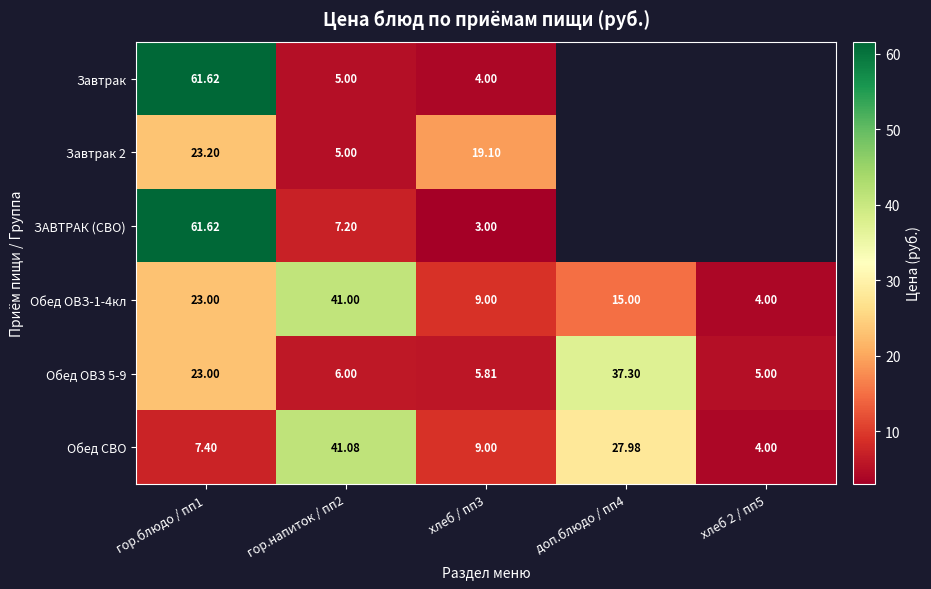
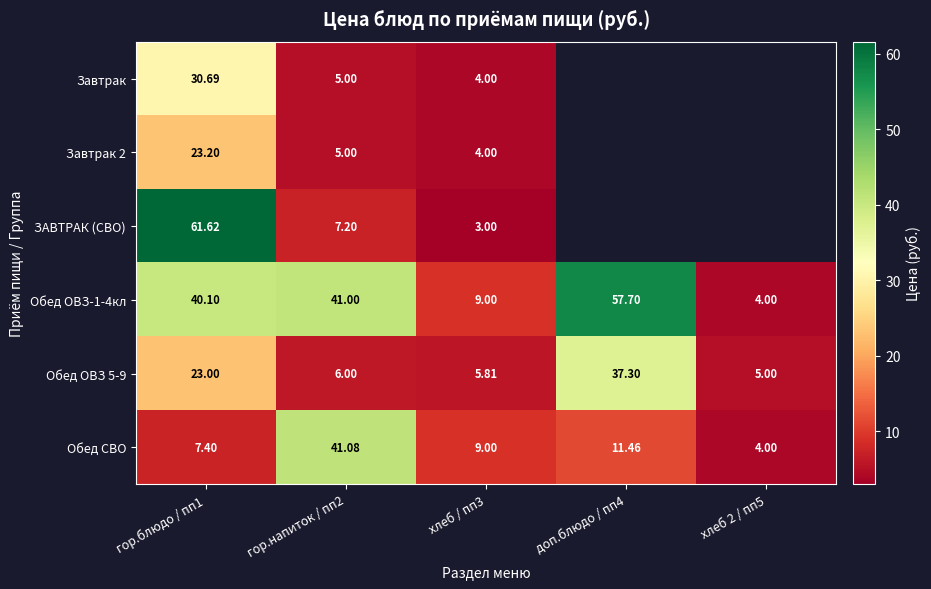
  {
    "Завтрак": {
-     "гор.блюдо / пп1": 61.62,
+     "гор.блюдо / пп1": 30.69,
      "гор.напиток / пп2": 5.00,
      "хлеб / пп3": 4.00
    },
    "Завтрак 2": {
      "гор.блюдо / пп1": 23.20,
      "гор.напиток / пп2": 5.00,
-     "хлеб / пп3": 19.10
+     "хлеб / пп3": 4.00
    },
    "ЗАВТРАК (СВО)": {
      "гор.блюдо / пп1": 61.62,
      "гор.напиток / пп2": 7.20,
      "хлеб / пп3": 3.00
    },
    "Обед ОВЗ-1-4кл": {
-     "гор.блюдо / пп1": 23.00,
+     "гор.блюдо / пп1": 40.10,
      "гор.напиток / пп2": 41.00,
      "хлеб / пп3": 9.00,
-     "доп.блюдо / пп4": 15.00,
+     "доп.блюдо / пп4": 57.70,
      "хлеб 2 / пп5": 4.00
    },
    "Обед ОВЗ 5-9": {
      "гор.блюдо / пп1": 23.00,
      "гор.напиток / пп2": 6.00,
      "хлеб / пп3": 5.81,
      "доп.блюдо / пп4": 37.30,
      "хлеб 2 / пп5": 5.00
    },
    "Обед СВО": {
      "гор.блюдо / пп1": 7.40,
      "гор.напиток / пп2": 41.08,
      "хлеб / пп3": 9.00,
-     "доп.блюдо / пп4": 27.98,
+     "доп.блюдо / пп4": 11.46,
      "хлеб 2 / пп5": 4.00
    }
  }
